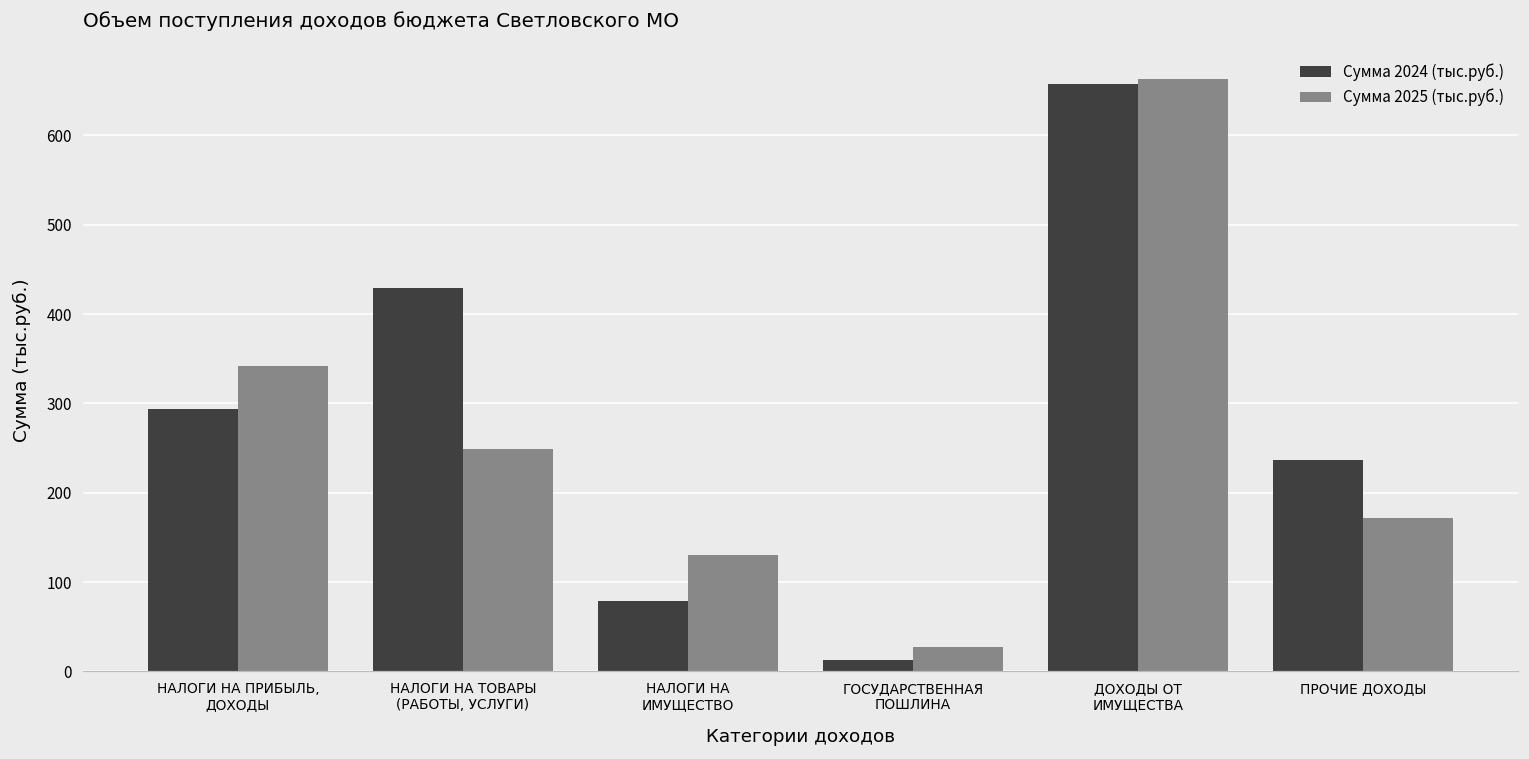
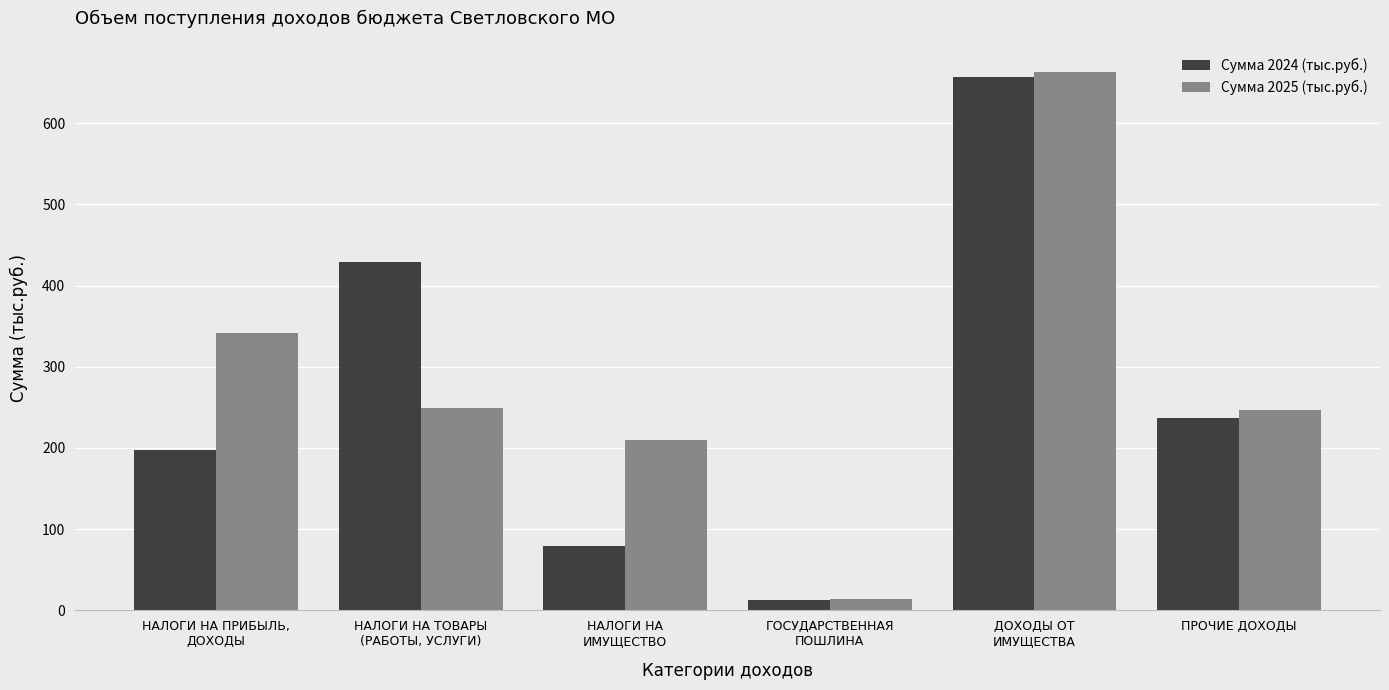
  {
    "Сумма 2024 (тыс.руб.)": {
-     "НАЛОГИ НА ПРИБЫЛЬ, ДОХОДЫ": 290,
+     "НАЛОГИ НА ПРИБЫЛЬ, ДОХОДЫ": 200,
      "НАЛОГИ НА ТОВАРЫ (РАБОТЫ, УСЛУГИ)": 430,
      "НАЛОГИ НА ИМУЩЕСТВО": 80,
      "ГОСУДАРСТВЕННАЯ ПОШЛИНА": 10,
      "ДОХОДЫ ОТ ИМУЩЕСТВА": 660,
      "ПРОЧИЕ ДОХОДЫ": 240
    },
    "Сумма 2025 (тыс.руб.)": {
      "НАЛОГИ НА ПРИБЫЛЬ, ДОХОДЫ": 340,
      "НАЛОГИ НА ТОВАРЫ (РАБОТЫ, УСЛУГИ)": 250,
-     "НАЛОГИ НА ИМУЩЕСТВО": 130,
-     "ГОСУДАРСТВЕННАЯ ПОШЛИНА": 30,
+     "НАЛОГИ НА ИМУЩЕСТВО": 210,
+     "ГОСУДАРСТВЕННАЯ ПОШЛИНА": 10,
      "ДОХОДЫ ОТ ИМУЩЕСТВА": 660,
-     "ПРОЧИЕ ДОХОДЫ": 170
+     "ПРОЧИЕ ДОХОДЫ": 250
    }
  }
